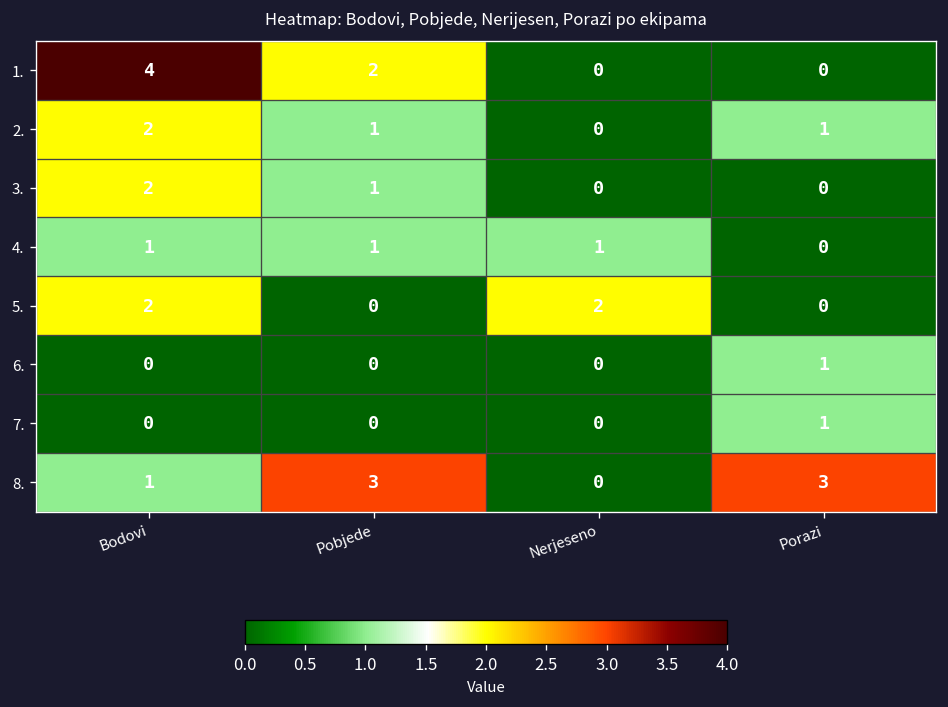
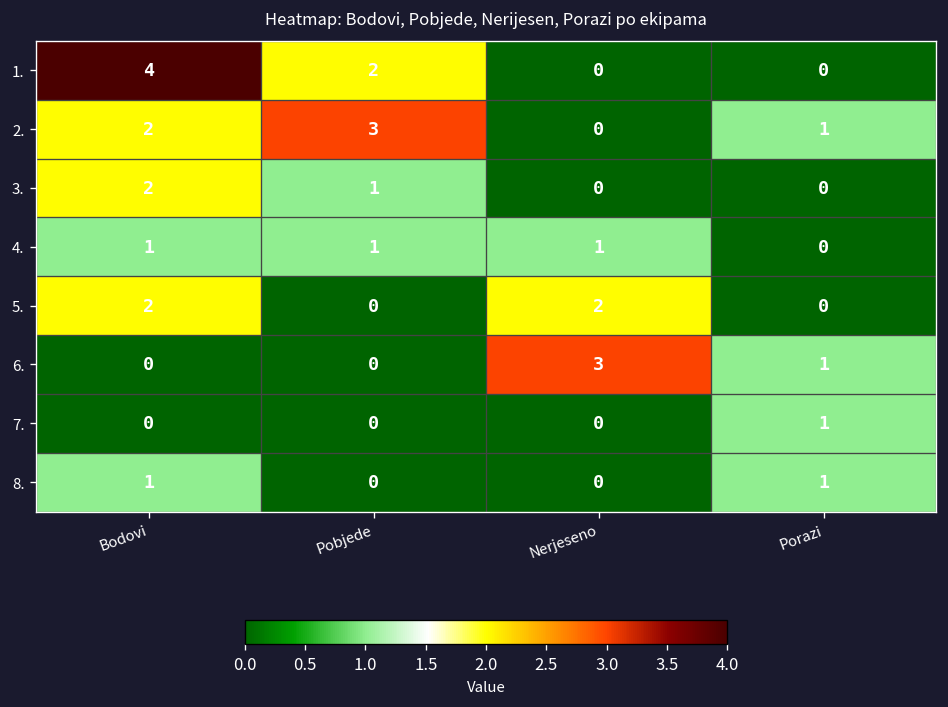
  {
    "1.": {
      "Bodovi": 4,
      "Pobjede": 2,
      "Nerjeseno": 0,
      "Porazi": 0
    },
    "2.": {
      "Bodovi": 2,
-     "Pobjede": 1,
+     "Pobjede": 3,
      "Nerjeseno": 0,
      "Porazi": 1
    },
    "3.": {
      "Bodovi": 2,
      "Pobjede": 1,
      "Nerjeseno": 0,
      "Porazi": 0
    },
    "4.": {
      "Bodovi": 1,
      "Pobjede": 1,
      "Nerjeseno": 1,
      "Porazi": 0
    },
    "5.": {
      "Bodovi": 2,
      "Pobjede": 0,
      "Nerjeseno": 2,
      "Porazi": 0
    },
    "6.": {
      "Bodovi": 0,
      "Pobjede": 0,
-     "Nerjeseno": 0,
+     "Nerjeseno": 3,
      "Porazi": 1
    },
    "7.": {
      "Bodovi": 0,
      "Pobjede": 0,
      "Nerjeseno": 0,
      "Porazi": 1
    },
    "8.": {
      "Bodovi": 1,
-     "Pobjede": 3,
+     "Pobjede": 0,
      "Nerjeseno": 0,
-     "Porazi": 3
+     "Porazi": 1
    }
  }
